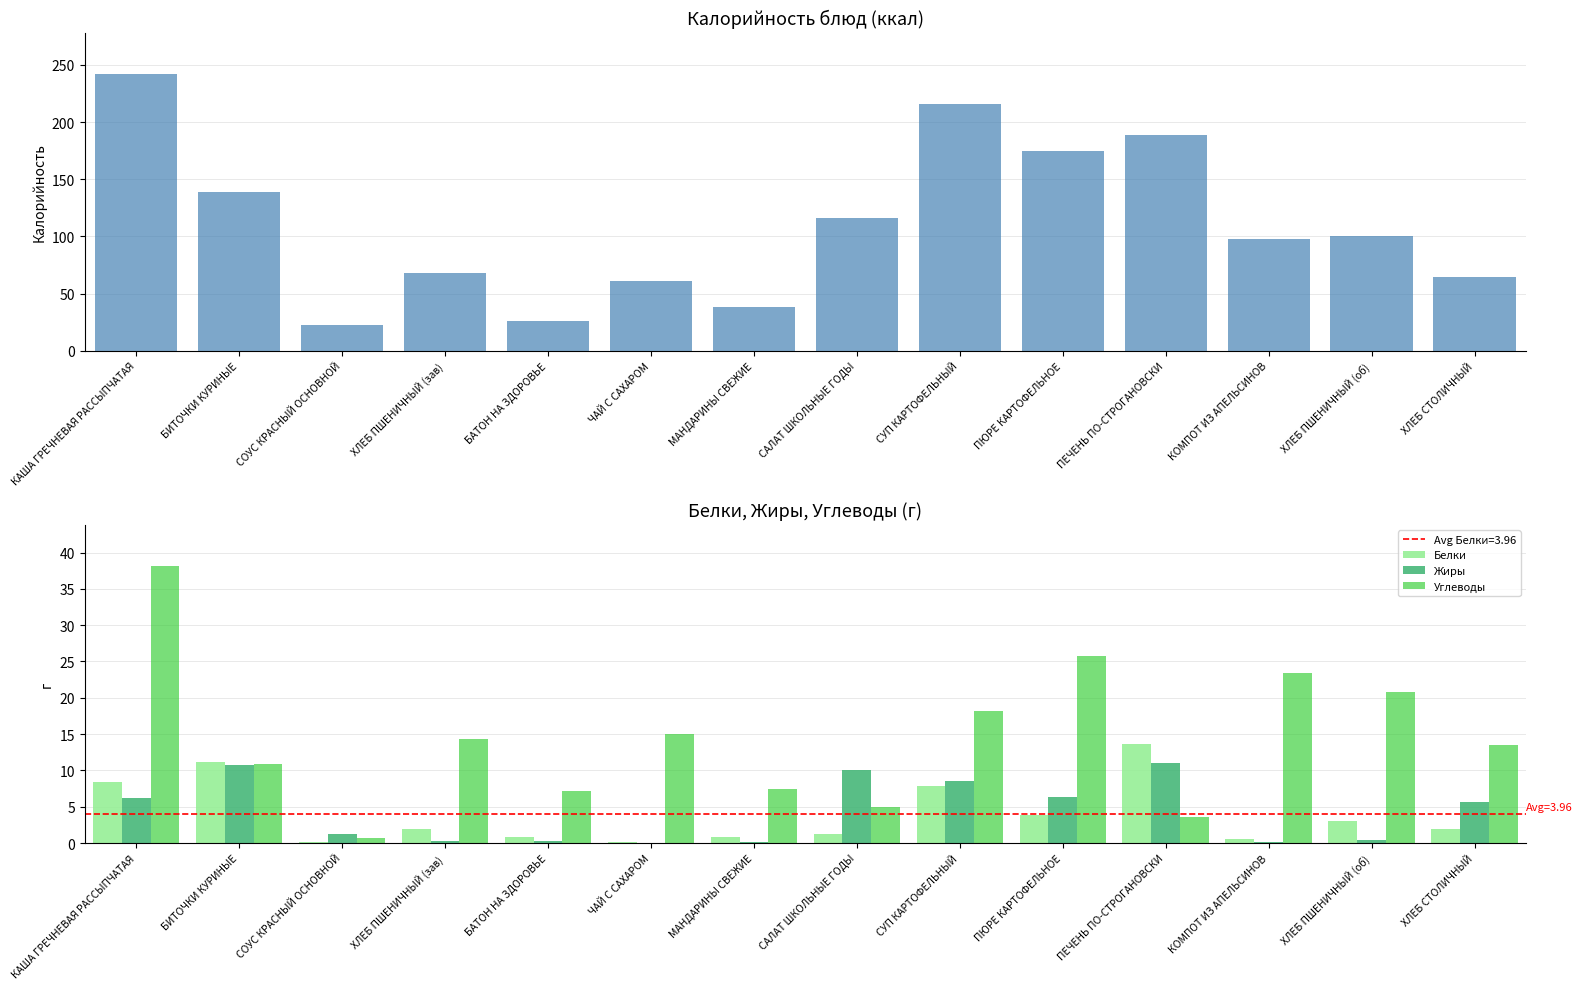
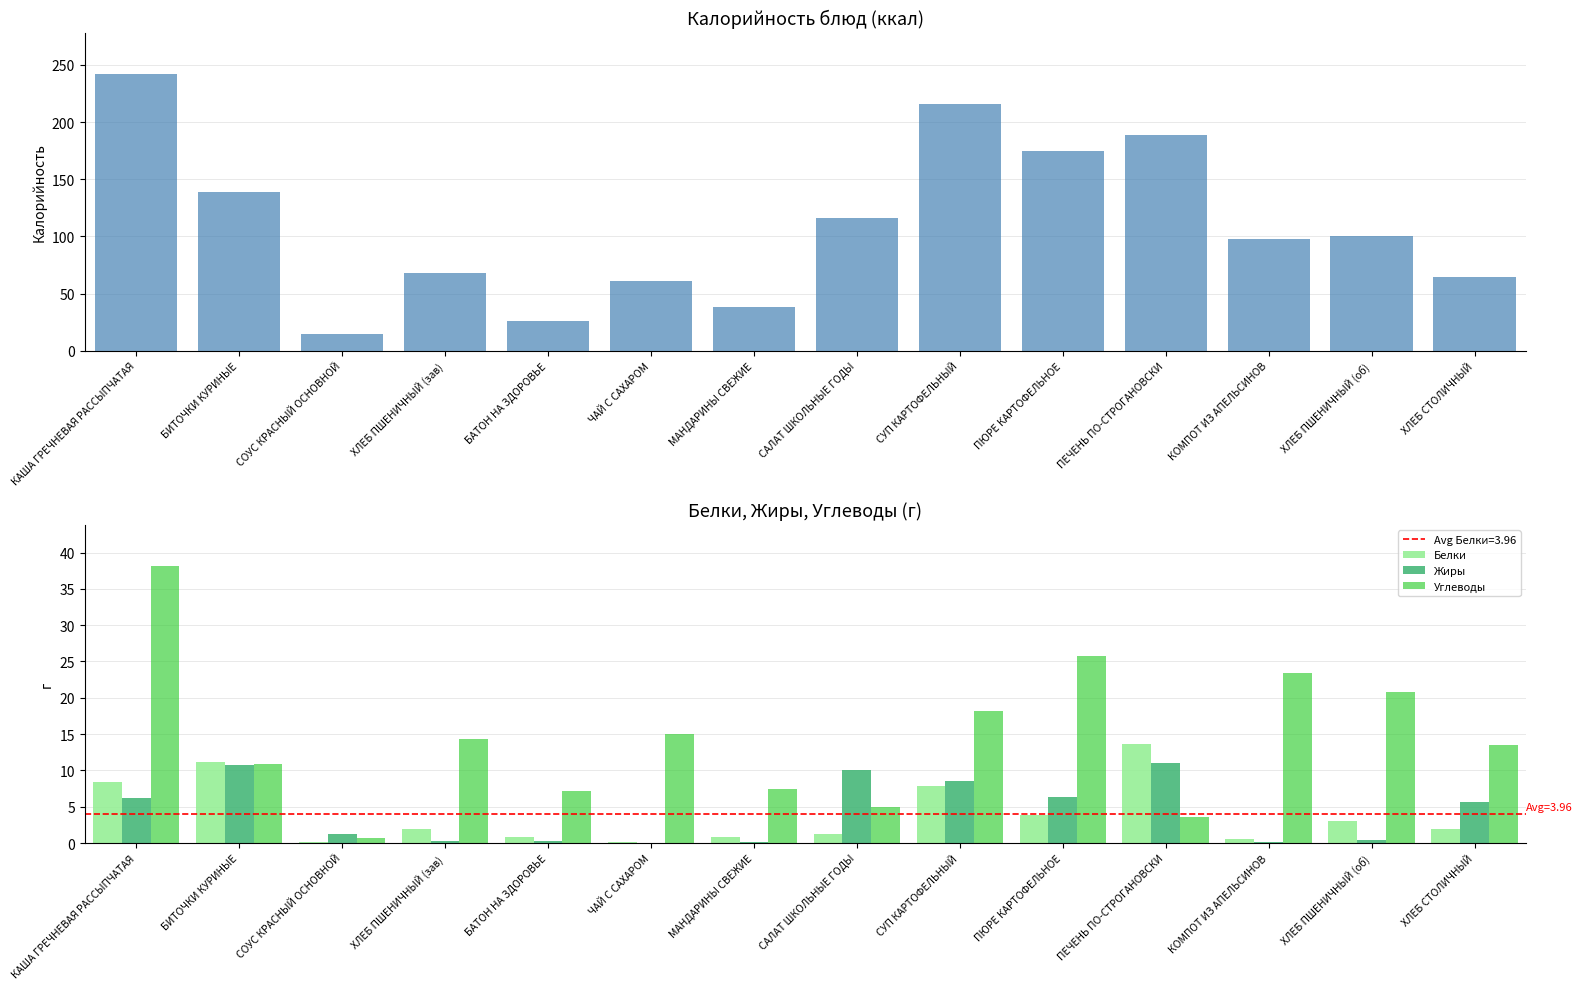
  {
    "Калорийность блюд (ккал)": {
      "КАША ГРЕЧНЕВАЯ РАССЫПЧАТАЯ": 242,
      "БИТОЧКИ КУРИНЫЕ": 139,
-     "СОУС КРАСНЫЙ ОСНОВНОЙ": 23,
+     "СОУС КРАСНЫЙ ОСНОВНОЙ": 15,
      "ХЛЕБ ПШЕНИЧНЫЙ (зав)": 68,
      "БАТОН НА ЗДОРОВЬЕ": 26,
      "ЧАЙ С САХАРОМ": 61,
      "МАНДАРИНЫ СВЕЖИЕ": 38,
      "САЛАТ ШКОЛЬНЫЕ ГОДЫ": 116,
      "СУП КАРТОФЕЛЬНЫЙ": 216,
      "ПЮРЕ КАРТОФЕЛЬНОЕ": 175,
      "ПЕЧЕНЬ ПО-СТРОГАНОВСКИ": 189,
      "КОМПОТ ИЗ АПЕЛЬСИНОВ": 98,
      "ХЛЕБ ПШЕНИЧНЫЙ (об)": 100,
      "ХЛЕБ СТОЛИЧНЫЙ": 65
    },
    "Белки, Жиры, Углеводы (г)": {
      "Белки": {
        "КАША ГРЕЧНЕВАЯ РАССЫПЧАТАЯ": 8,
        "БИТОЧКИ КУРИНЫЕ": 11,
        "ХЛЕБ ПШЕНИЧНЫЙ (зав)": 2,
        "БАТОН НА ЗДОРОВЬЕ": 1,
        "МАНДАРИНЫ СВЕЖИЕ": 1,
        "САЛАТ ШКОЛЬНЫЕ ГОДЫ": 1,
        "СУП КАРТОФЕЛЬНЫЙ": 8,
        "ПЮРЕ КАРТОФЕЛЬНОЕ": 4,
        "ПЕЧЕНЬ ПО-СТРОГАНОВСКИ": 14,
        "КОМПОТ ИЗ АПЕЛЬСИНОВ": 1,
        "ХЛЕБ ПШЕНИЧНЫЙ (об)": 3,
        "ХЛЕБ СТОЛИЧНЫЙ": 2
      },
      "Жиры": {
        "КАША ГРЕЧНЕВАЯ РАССЫПЧАТАЯ": 6,
        "БИТОЧКИ КУРИНЫЕ": 11,
        "СОУС КРАСНЫЙ ОСНОВНОЙ": 1,
        "ЧАЙ С САХАРОМ": 0,
        "САЛАТ ШКОЛЬНЫЕ ГОДЫ": 10,
        "СУП КАРТОФЕЛЬНЫЙ": 9,
        "ПЮРЕ КАРТОФЕЛЬНОЕ": 6,
        "ПЕЧЕНЬ ПО-СТРОГАНОВСКИ": 11,
        "ХЛЕБ ПШЕНИЧНЫЙ (об)": 0,
        "ХЛЕБ СТОЛИЧНЫЙ": 6
      },
      "Углеводы": {
        "КАША ГРЕЧНЕВАЯ РАССЫПЧАТАЯ": 38,
        "БИТОЧКИ КУРИНЫЕ": 11,
        "СОУС КРАСНЫЙ ОСНОВНОЙ": 1,
        "ХЛЕБ ПШЕНИЧНЫЙ (зав)": 14,
        "БАТОН НА ЗДОРОВЬЕ": 7,
        "ЧАЙ С САХАРОМ": 15,
        "МАНДАРИНЫ СВЕЖИЕ": 8,
        "САЛАТ ШКОЛЬНЫЕ ГОДЫ": 5,
        "СУП КАРТОФЕЛЬНЫЙ": 18,
        "ПЮРЕ КАРТОФЕЛЬНОЕ": 26,
        "ПЕЧЕНЬ ПО-СТРОГАНОВСКИ": 4,
        "КОМПОТ ИЗ АПЕЛЬСИНОВ": 23,
        "ХЛЕБ ПШЕНИЧНЫЙ (об)": 21,
        "ХЛЕБ СТОЛИЧНЫЙ": 14
      }
    }
  }
